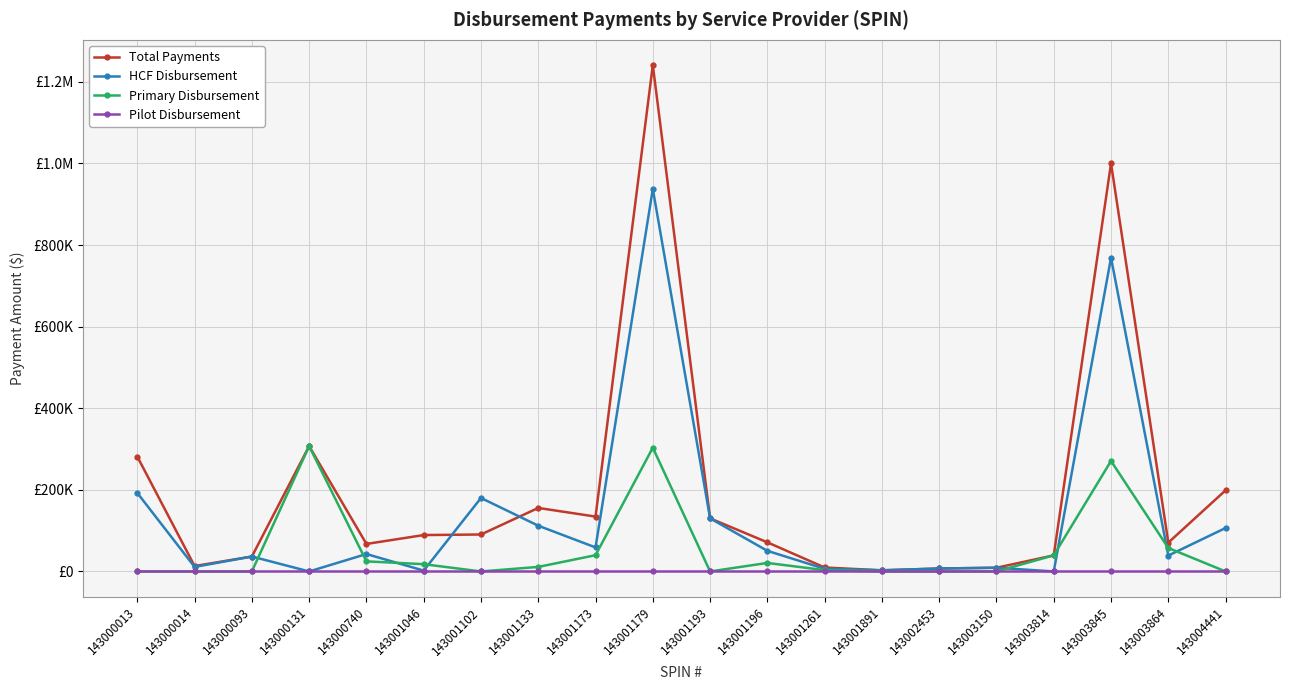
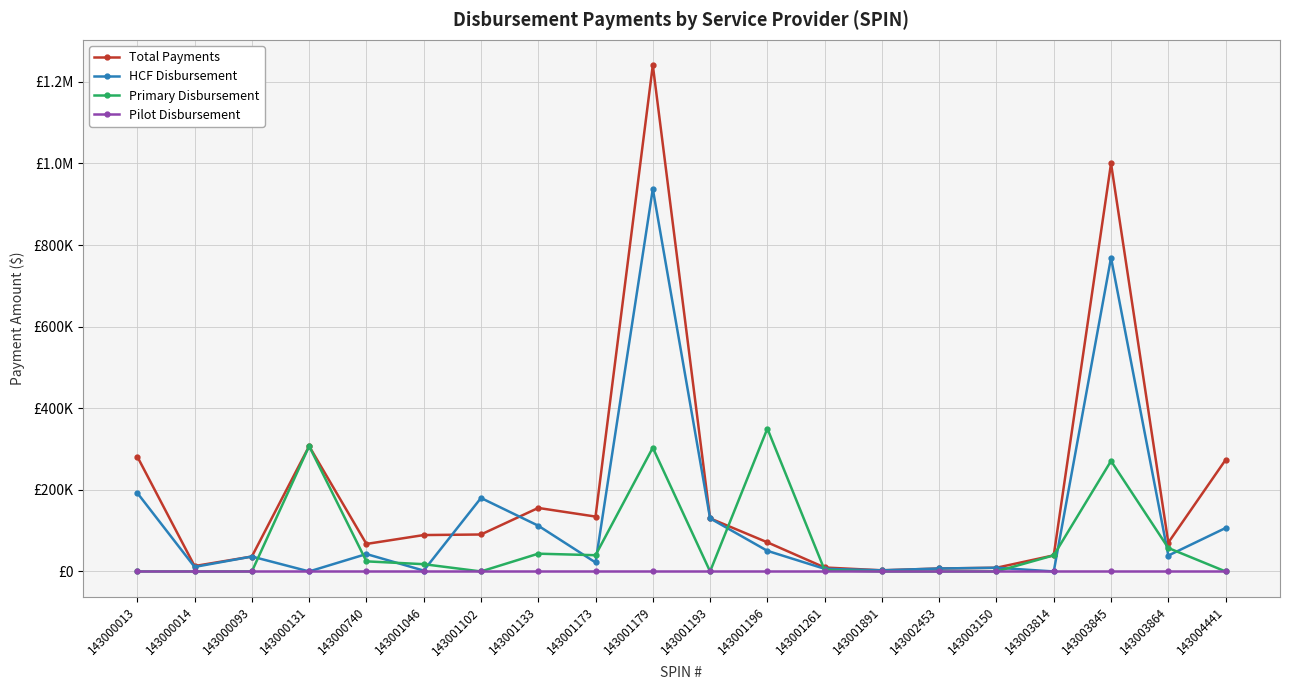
  {
    "Total Payments": {
      "143000013": "£280000",
      "143000740": "£70000",
      "143001046": "£90000",
      "143001102": "£90000",
      "143001133": "£160000",
      "143001173": "£130000",
      "143001179": "£1240000",
      "143001196": "£70000",
      "143003845": "£1000000",
      "143003864": "£70000",
-     "143004441": "£200000"
+     "143004441": "£270000"
    },
    "HCF Disbursement": {
      "143000013": "£190000",
      "143000740": "£40000",
      "143001102": "£180000",
      "143001133": "£110000",
-     "143001173": "£60000",
+     "143001173": "£20000",
      "143001179": "£940000",
      "143001196": "£50000",
      "143003845": "£770000",
      "143003864": "£40000",
      "143004441": "£110000"
    },
    "Primary Disbursement": {
      "143000740": "£20000",
      "143001046": "£20000",
-     "143001133": "£10000",
+     "143001133": "£40000",
      "143001173": "£40000",
      "143001179": "£300000",
-     "143001196": "£20000",
+     "143001196": "£350000",
      "143003845": "£270000",
      "143003864": "£60000"
    },
    "Pilot Disbursement": {
      "143000740": "£0",
      "143001133": "£0",
      "143001173": "£0",
      "143001179": "£0",
      "143001196": "£0",
      "143003845": "£0",
      "143003864": "£0"
    }
  }
